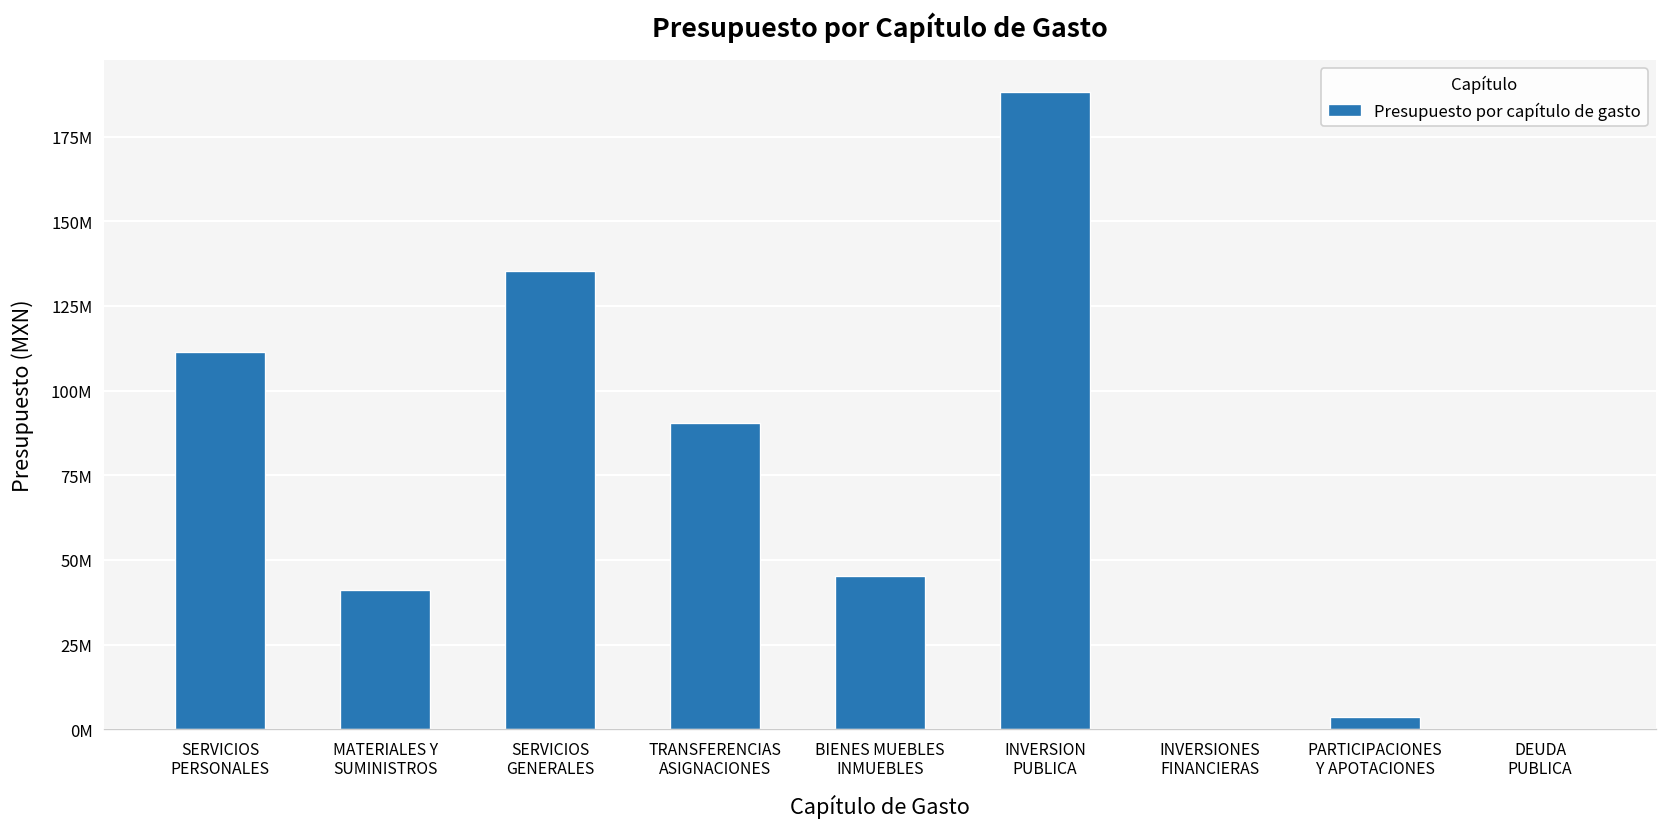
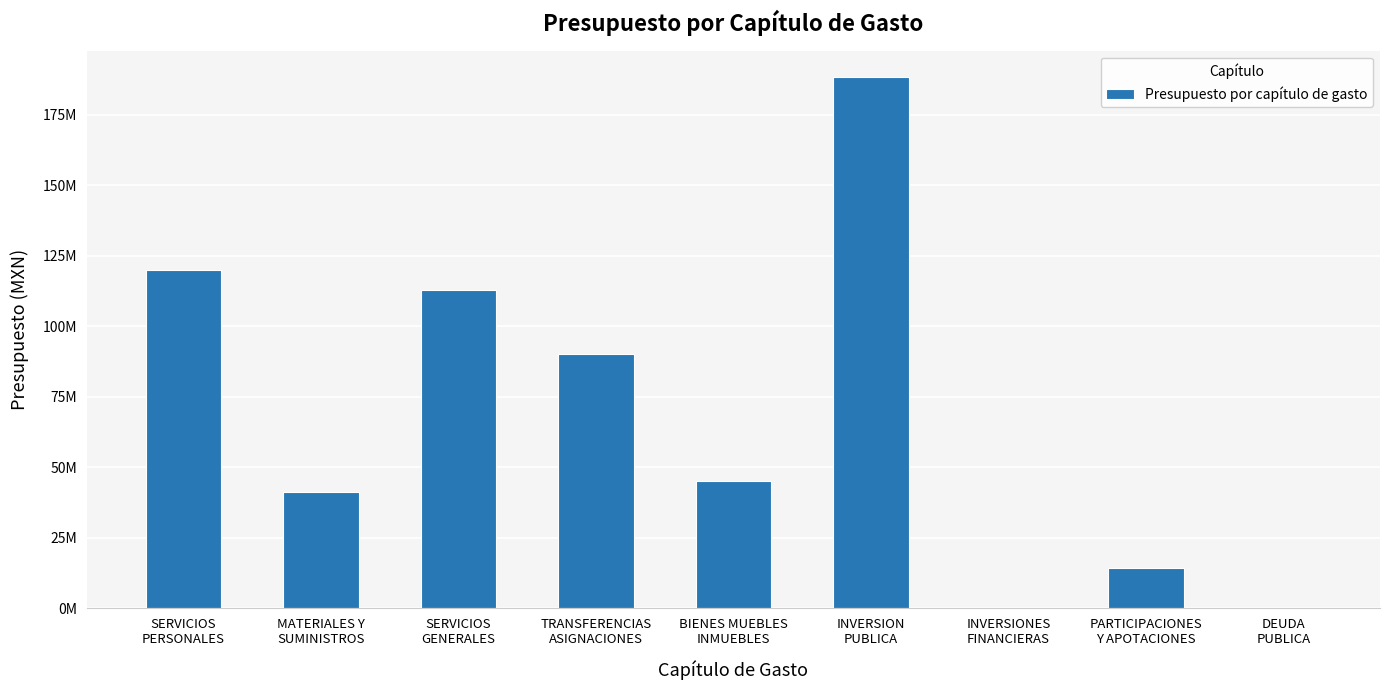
  {
-   "SERVICIOS PERSONALES": 112000000,
+   "SERVICIOS PERSONALES": 120000000,
    "MATERIALES Y SUMINISTROS": 41000000,
-   "SERVICIOS GENERALES": 135000000,
+   "SERVICIOS GENERALES": 113000000,
    "TRANSFERENCIAS ASIGNACIONES": 90000000,
    "BIENES MUEBLES INMUEBLES": 45000000,
    "INVERSION PUBLICA": 188000000,
    "INVERSIONES FINANCIERAS": 0,
-   "PARTICIPACIONES Y APOTACIONES": 4000000,
+   "PARTICIPACIONES Y APOTACIONES": 14000000,
    "DEUDA PUBLICA": 0
  }
